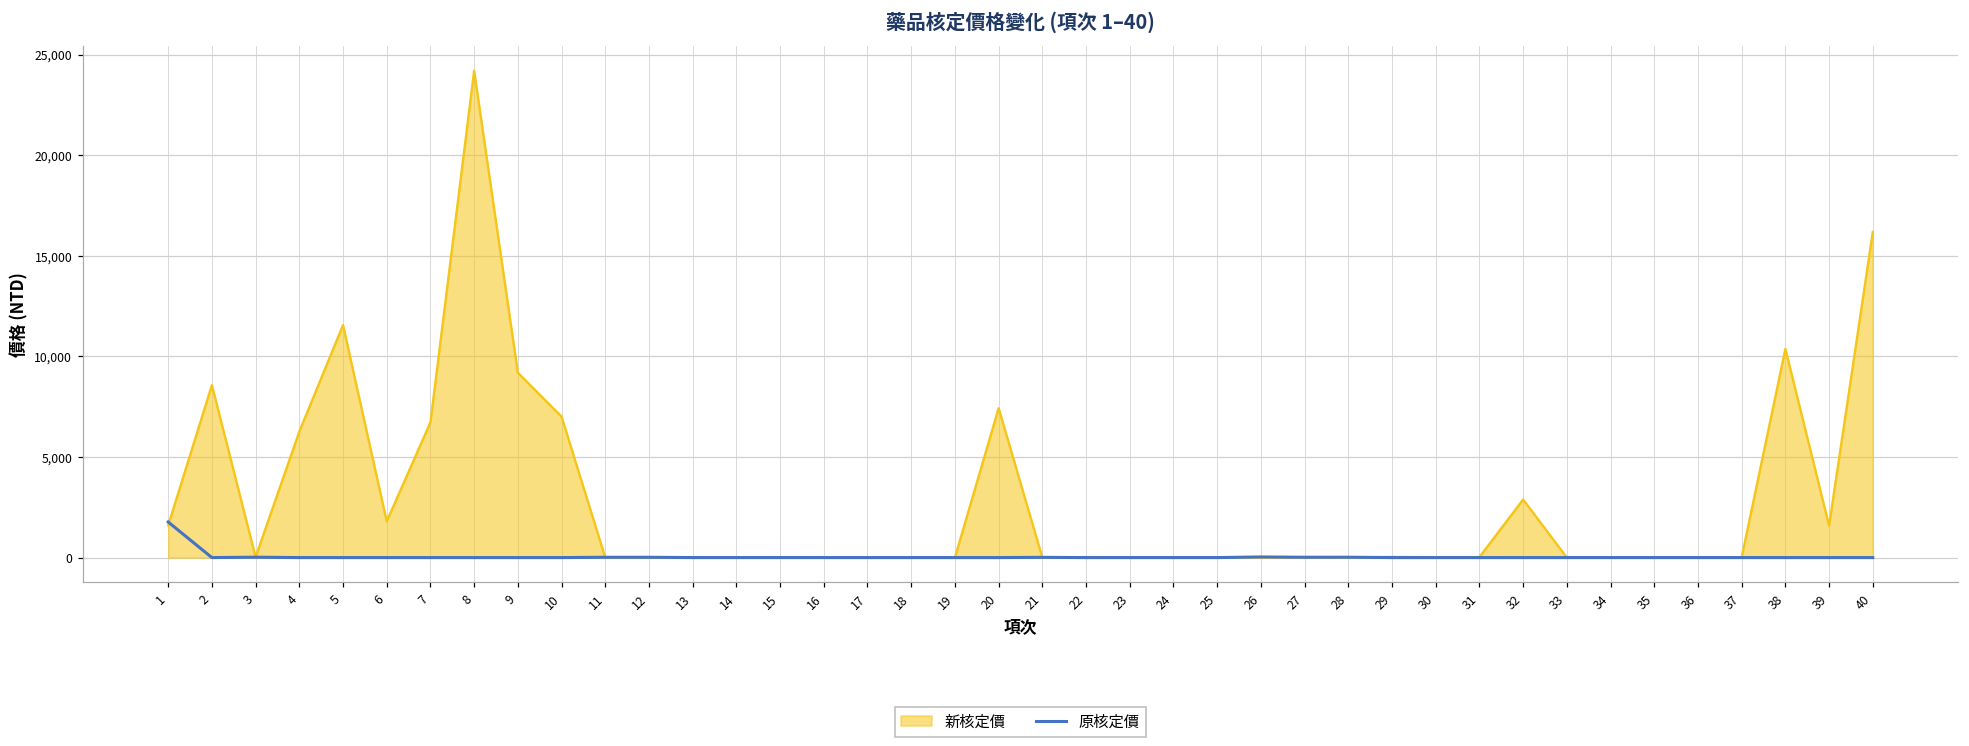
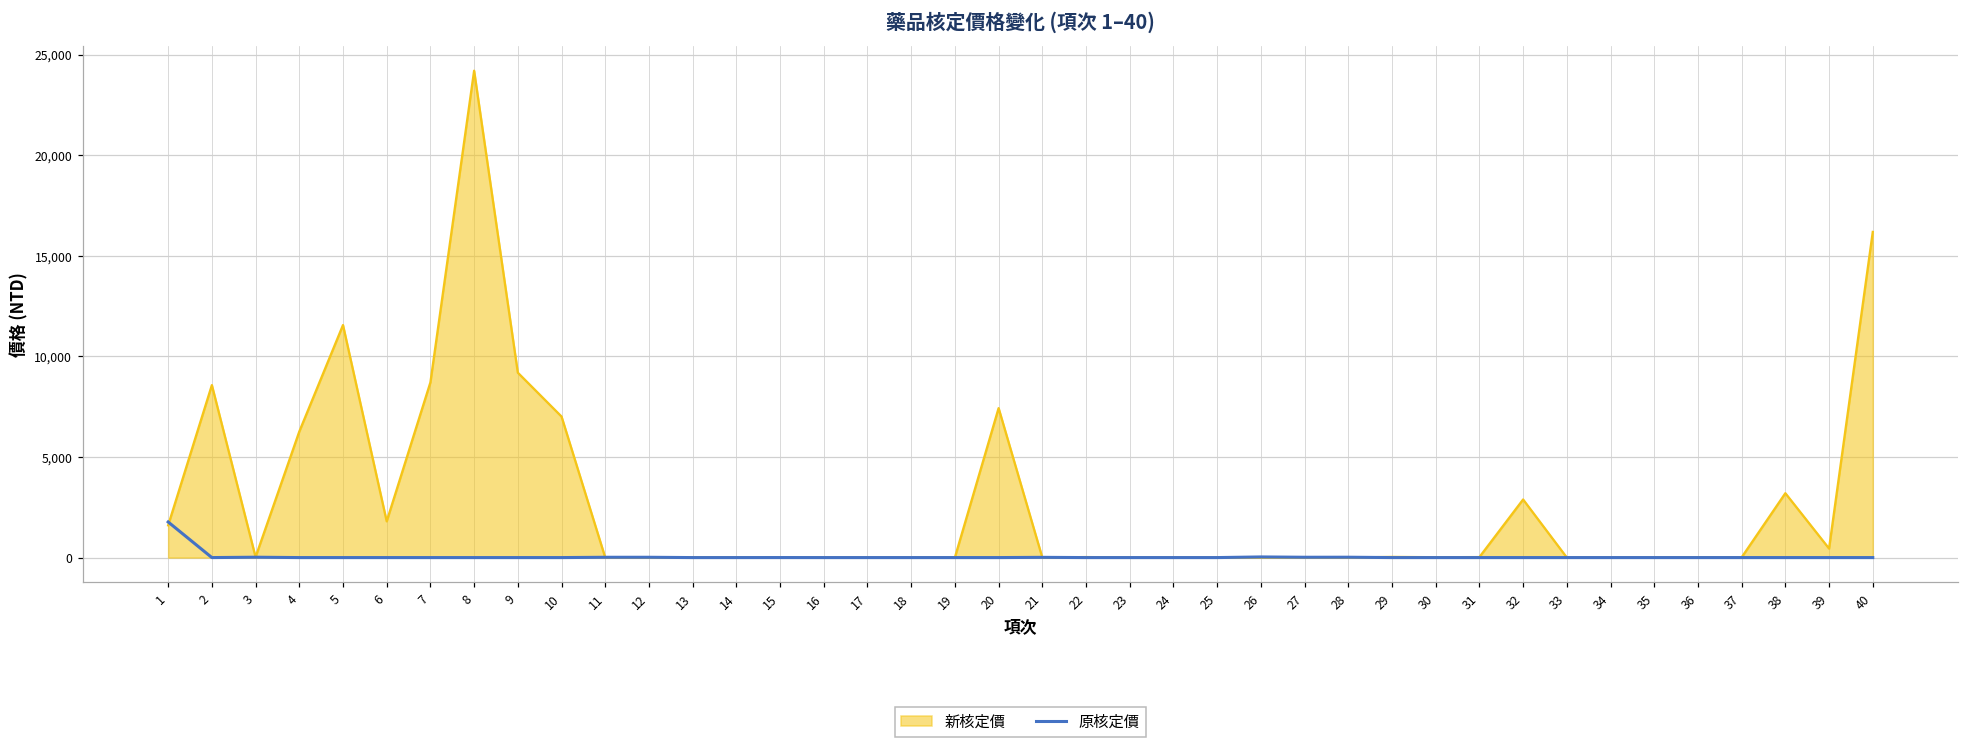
  {
    "新核定價": {
      "1": "1,600",
      "2": "8,600",
      "4": "6,300",
      "5": "11,600",
      "6": "1,800",
-     "7": "6,700",
+     "7": "8,700",
      "8": "24,200",
      "9": "9,200",
      "10": "7,000",
      "20": "7,400",
      "32": "2,900",
-     "38": "10,400",
-     "39": "1,600",
+     "38": "3,200",
+     "39": "400",
      "40": "16,200"
    },
    "原核定價": {
      "1": "1,800",
      "2": "0",
      "4": "0",
      "5": "0",
      "6": "0",
      "7": "0",
      "8": "0",
      "9": "0",
      "10": "0",
      "20": "0",
      "32": "0",
      "38": "0",
      "39": "0",
      "40": "0"
    }
  }
